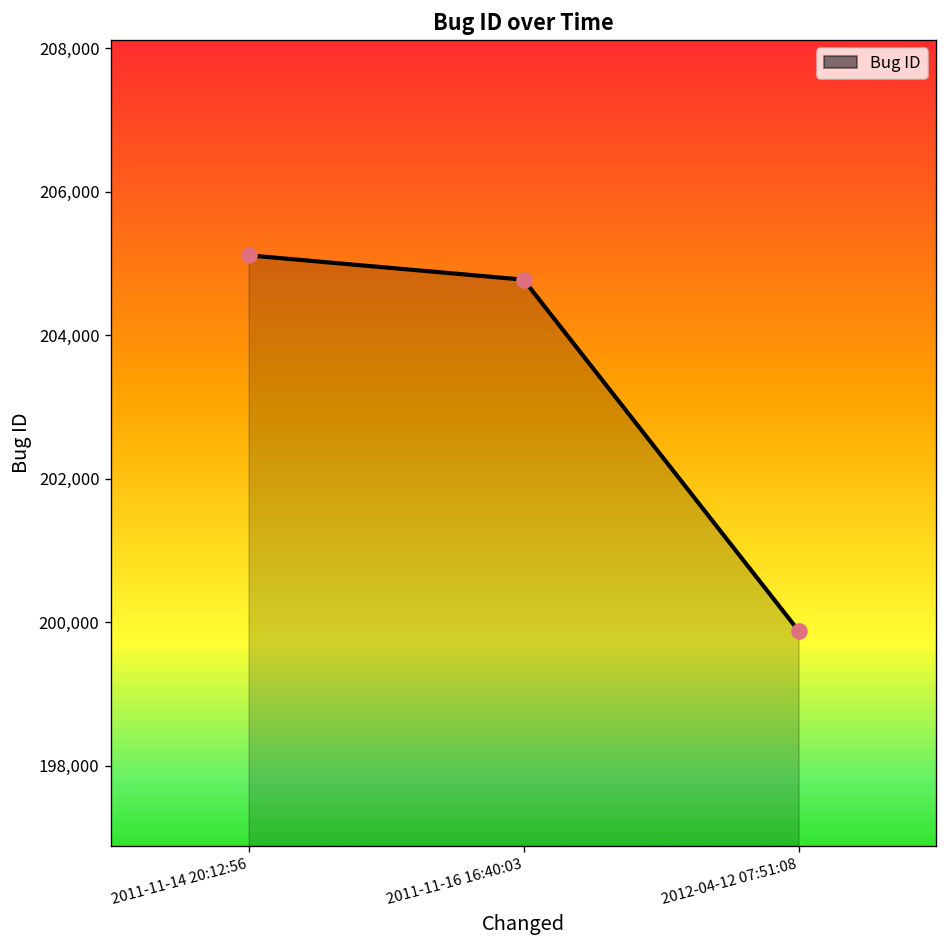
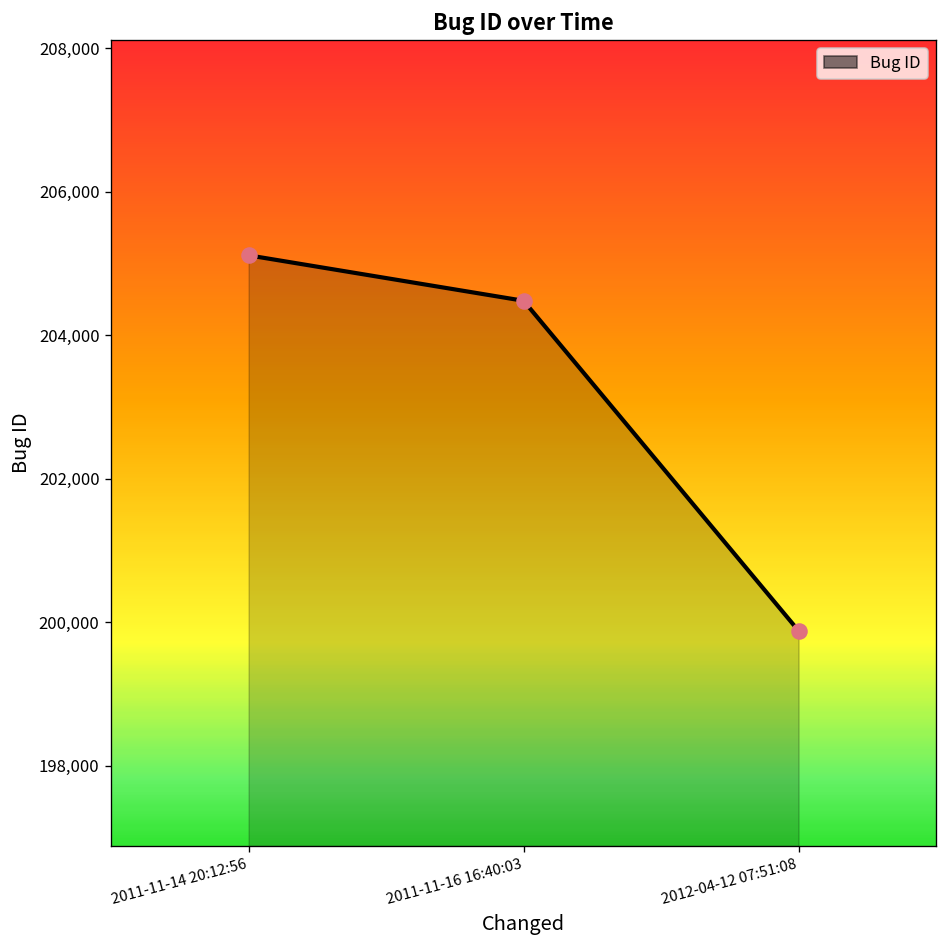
  {
    "2011-11-14 20:12:56": "205,100",
-   "2011-11-16 16:40:03": "204,800",
+   "2011-11-16 16:40:03": "204,500",
    "2012-04-12 07:51:08": "199,900"
  }
